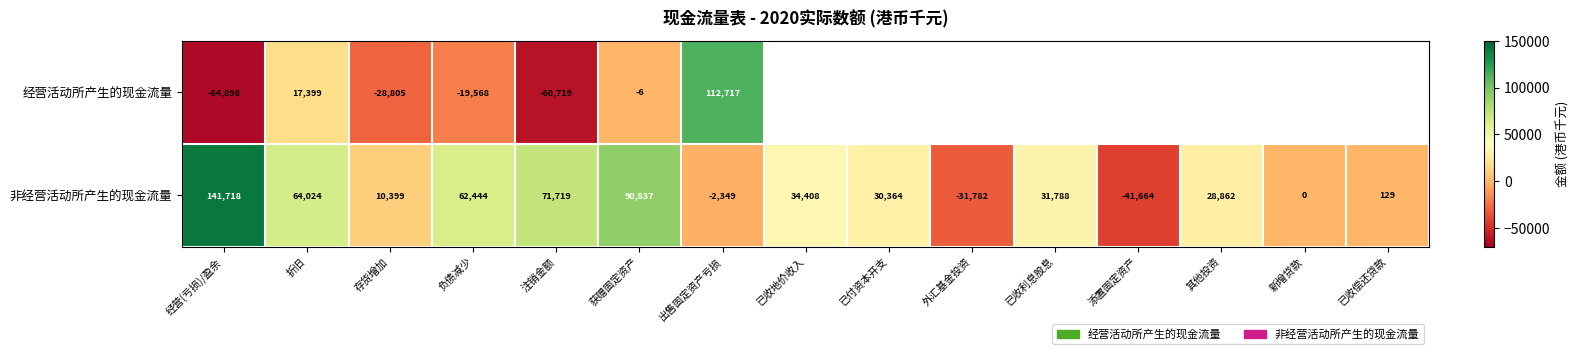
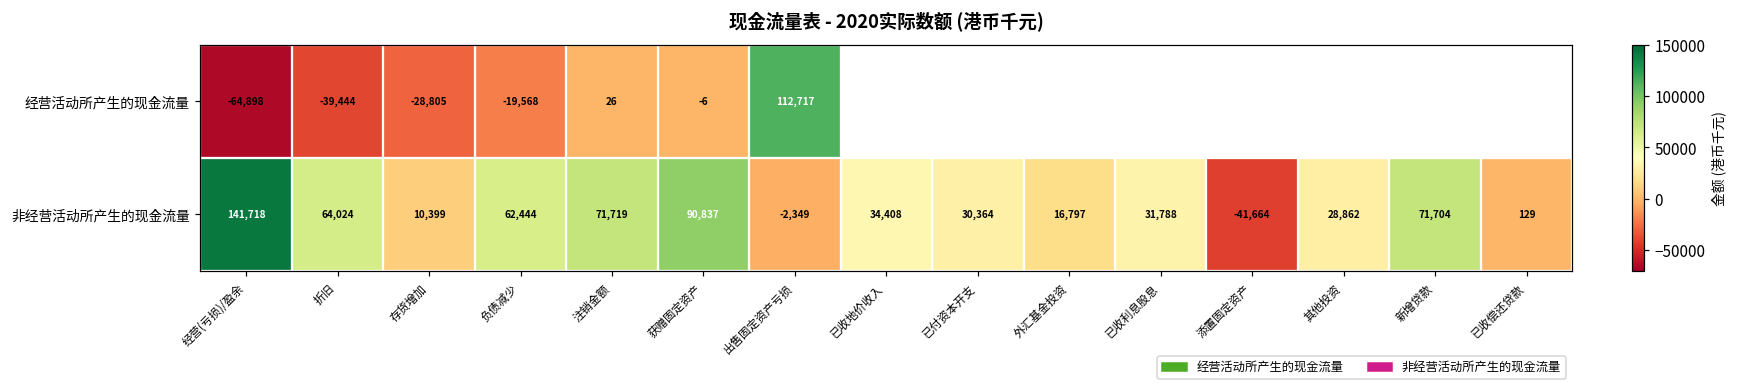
  {
    "经营活动所产生的现金流量": {
      "经营(亏损)/盈余": "-64,898",
-     "折旧": "17,399",
+     "折旧": "-39,444",
      "存货增加": "-28,805",
      "负债减少": "-19,568",
-     "注销金额": "-60,719",
+     "注销金额": "26",
      "获赠固定资产": "-6",
      "出售固定资产亏损": "112,717"
    },
    "非经营活动所产生的现金流量": {
      "经营(亏损)/盈余": "141,718",
      "折旧": "64,024",
      "存货增加": "10,399",
      "负债减少": "62,444",
      "注销金额": "71,719",
      "获赠固定资产": "90,837",
      "出售固定资产亏损": "-2,349",
      "已收地价收入": "34,408",
      "已付资本开支": "30,364",
-     "外汇基金投资": "-31,782",
+     "外汇基金投资": "16,797",
      "已收利息股息": "31,788",
      "添置固定资产": "-41,664",
      "其他投资": "28,862",
-     "新增贷款": "0",
+     "新增贷款": "71,704",
      "已收偿还贷款": "129"
    }
  }
